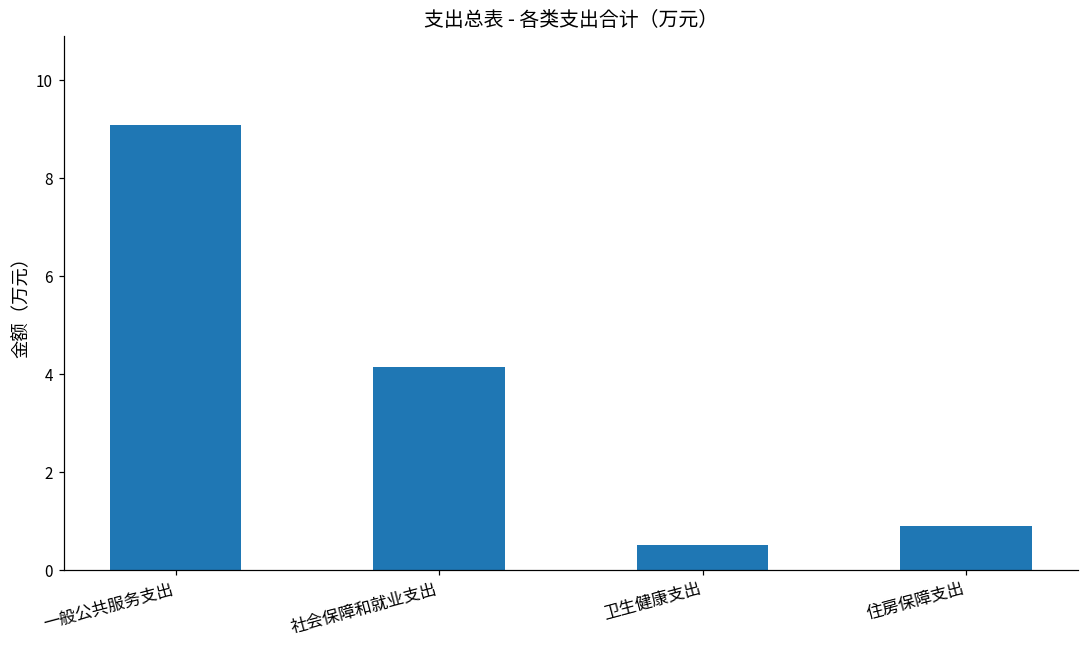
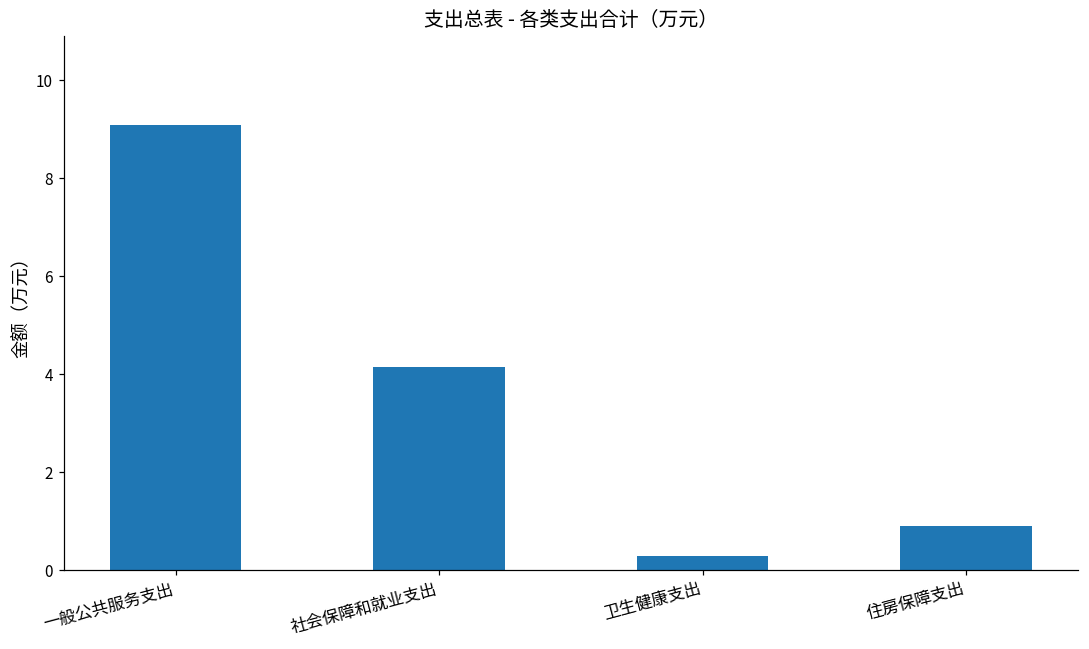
  {
    "一般公共服务支出": 9.1,
    "社会保障和就业支出": 4.2,
-   "卫生健康支出": 0.5,
+   "卫生健康支出": 0.3,
    "住房保障支出": 0.9
  }
